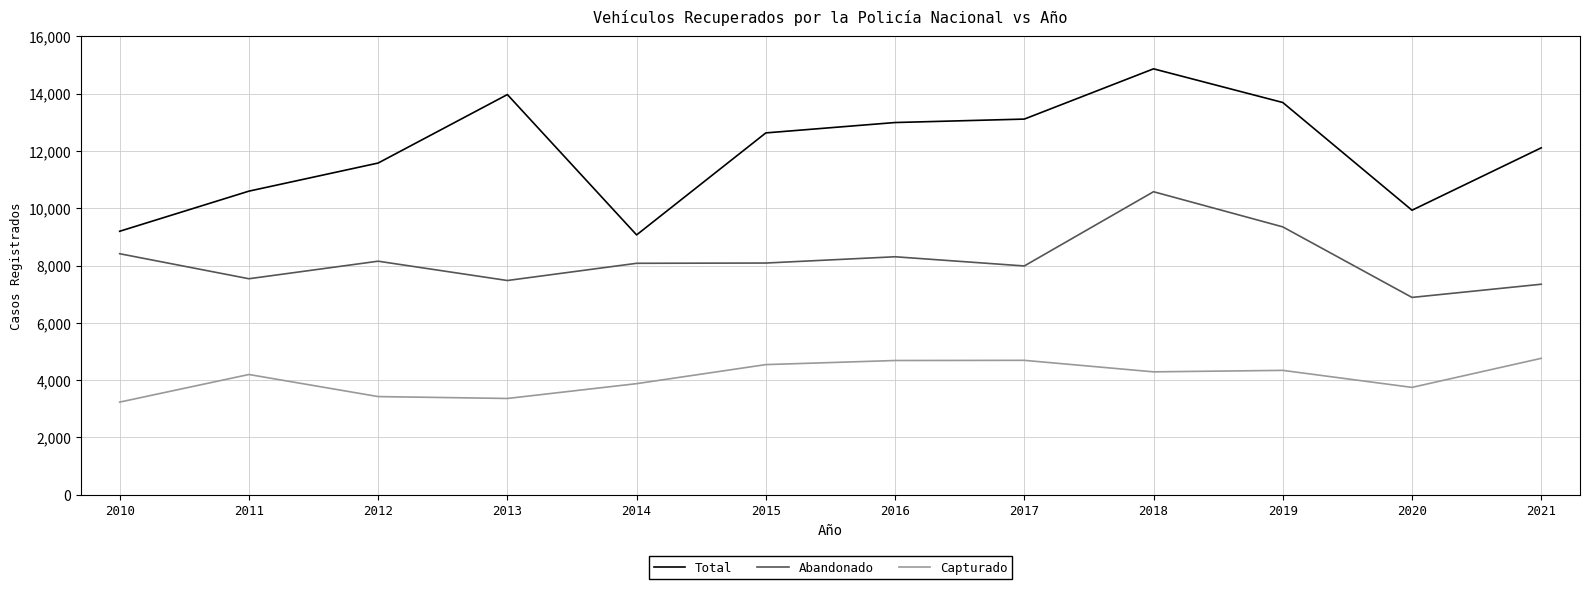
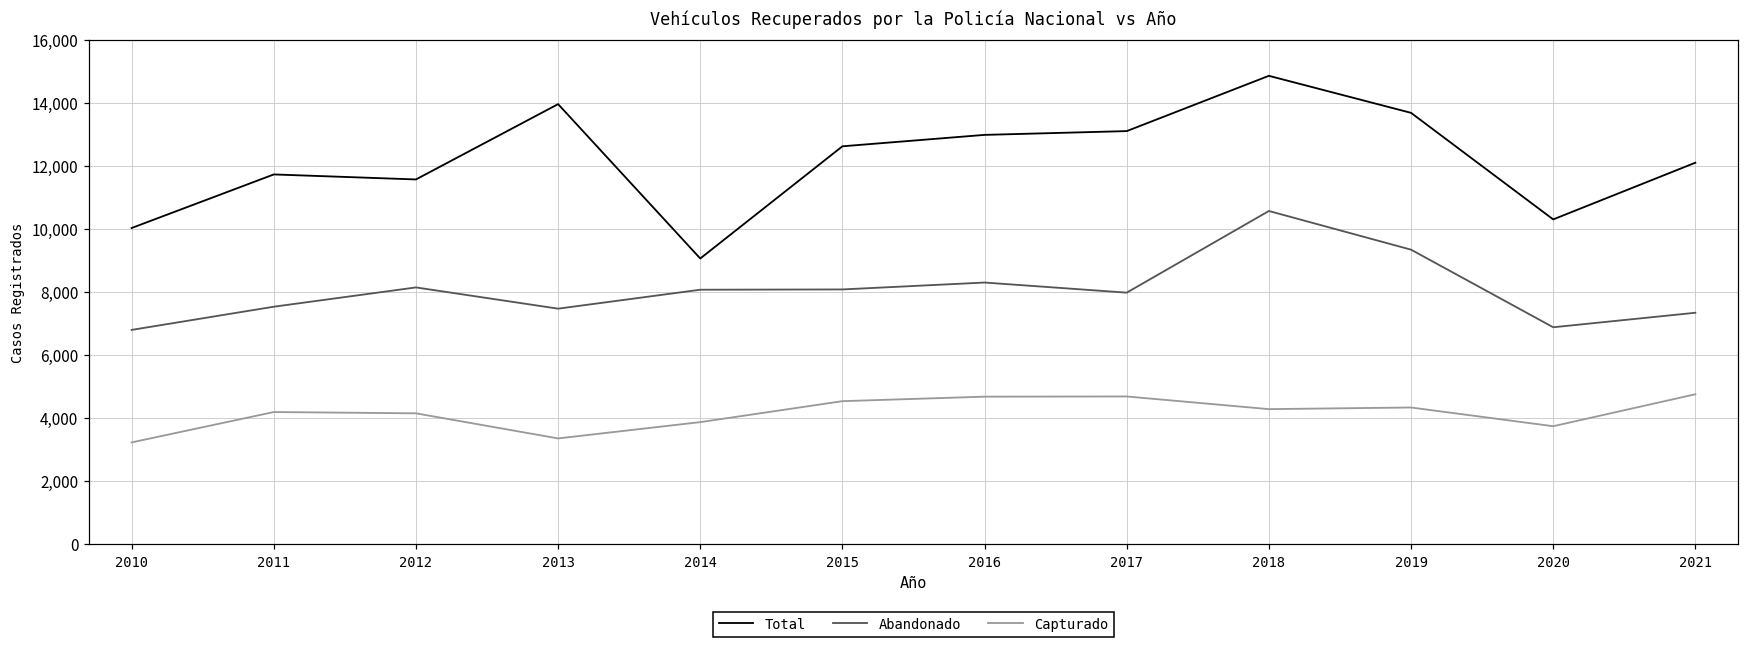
  {
    "Total": {
-     "2010": "9,200",
-     "2011": "10,600",
+     "2010": "10,000",
+     "2011": "11,700",
      "2012": "11,600",
      "2013": "14,000",
      "2014": "9,100",
      "2015": "12,600",
      "2016": "13,000",
      "2017": "13,100",
      "2018": "14,900",
      "2019": "13,700",
-     "2020": "9,900",
+     "2020": "10,300",
      "2021": "12,100"
    },
    "Abandonado": {
-     "2010": "8,400",
+     "2010": "6,800",
      "2011": "7,500",
      "2012": "8,200",
      "2013": "7,500",
      "2014": "8,100",
      "2015": "8,100",
      "2016": "8,300",
      "2017": "8,000",
      "2018": "10,600",
      "2019": "9,300",
      "2020": "6,900",
      "2021": "7,300"
    },
    "Capturado": {
      "2010": "3,200",
      "2011": "4,200",
-     "2012": "3,400",
+     "2012": "4,200",
      "2013": "3,400",
      "2014": "3,900",
      "2015": "4,500",
      "2016": "4,700",
      "2017": "4,700",
      "2018": "4,300",
      "2019": "4,300",
      "2020": "3,700",
      "2021": "4,800"
    }
  }
